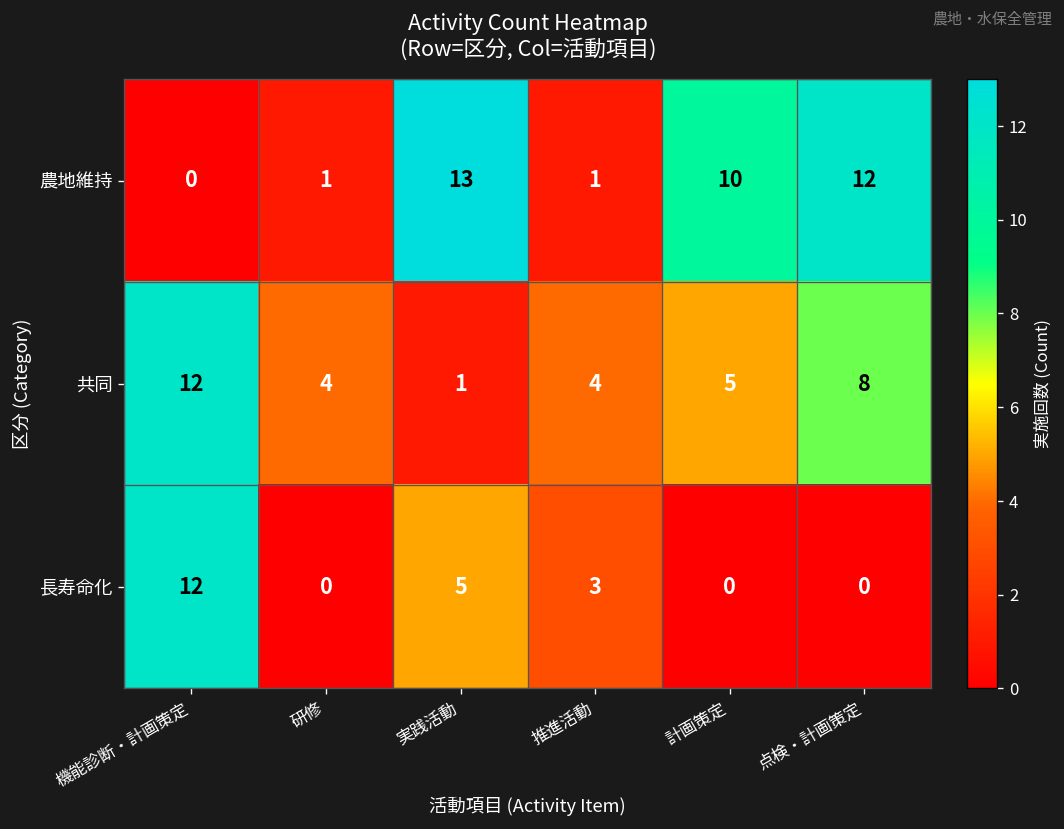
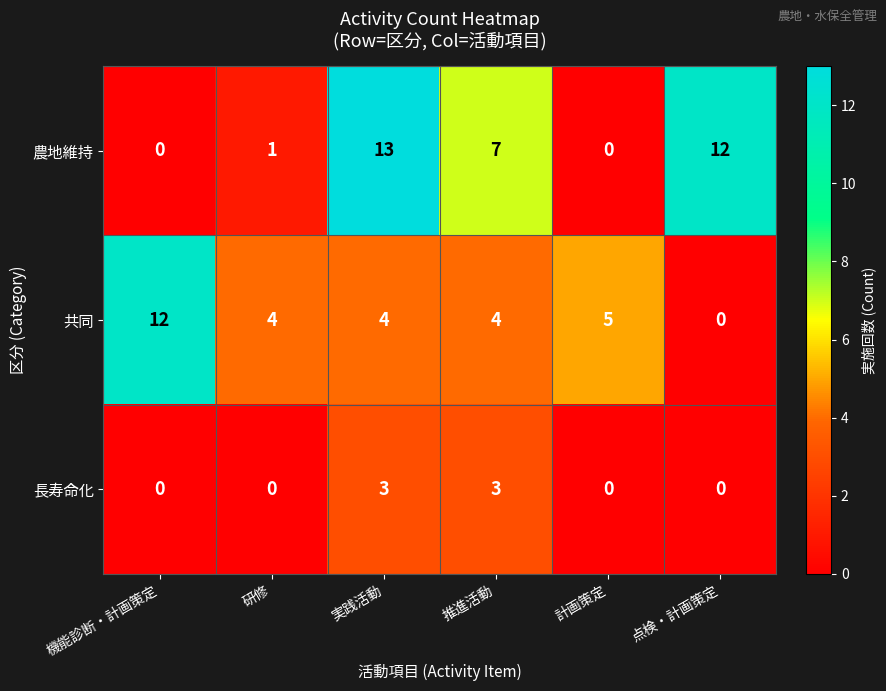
  {
    "農地維持": {
      "機能診断・計画策定": 0,
      "研修": 1,
      "実践活動": 13,
-     "推進活動": 1,
-     "計画策定": 10,
+     "推進活動": 7,
+     "計画策定": 0,
      "点検・計画策定": 12
    },
    "共同": {
      "機能診断・計画策定": 12,
      "研修": 4,
-     "実践活動": 1,
+     "実践活動": 4,
      "推進活動": 4,
      "計画策定": 5,
-     "点検・計画策定": 8
+     "点検・計画策定": 0
    },
    "長寿命化": {
-     "機能診断・計画策定": 12,
+     "機能診断・計画策定": 0,
      "研修": 0,
-     "実践活動": 5,
+     "実践活動": 3,
      "推進活動": 3,
      "計画策定": 0,
      "点検・計画策定": 0
    }
  }
